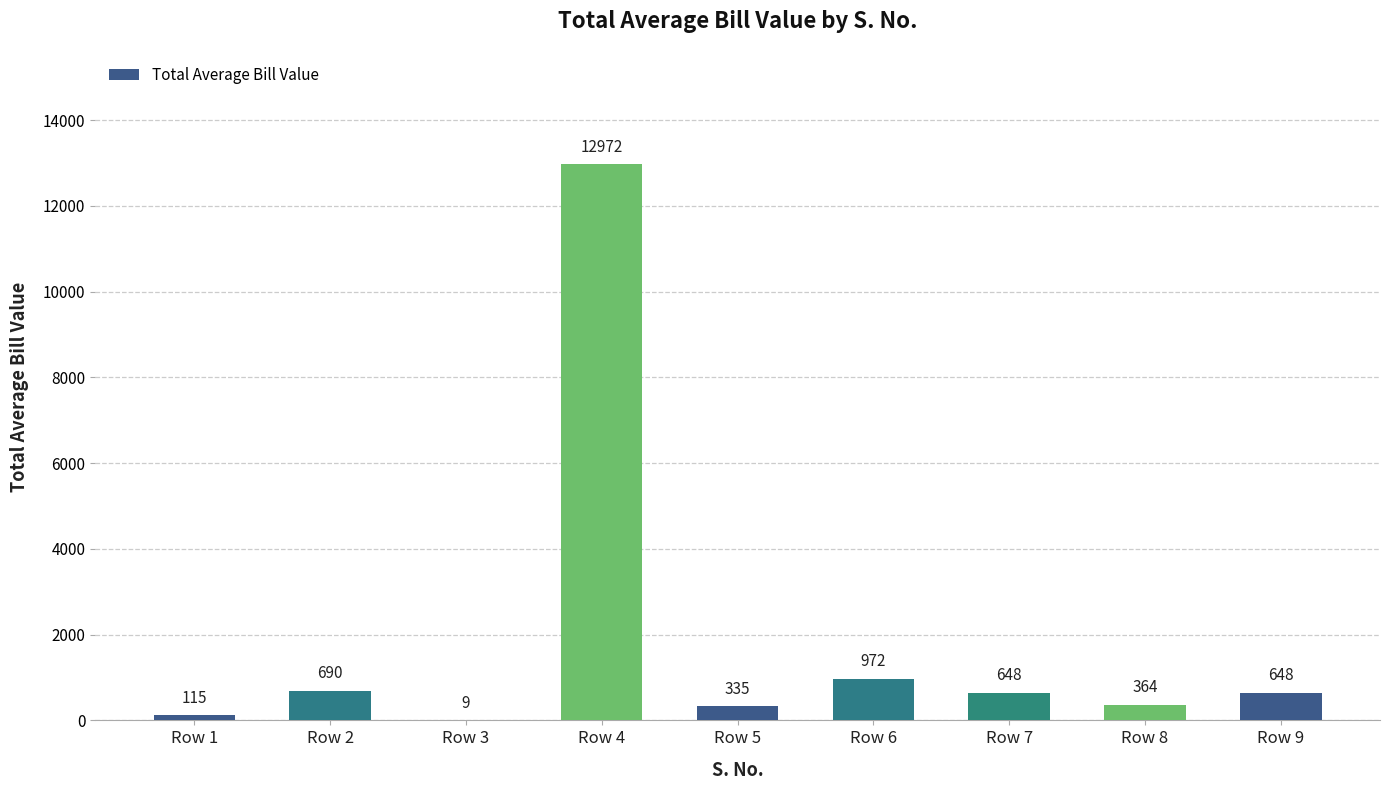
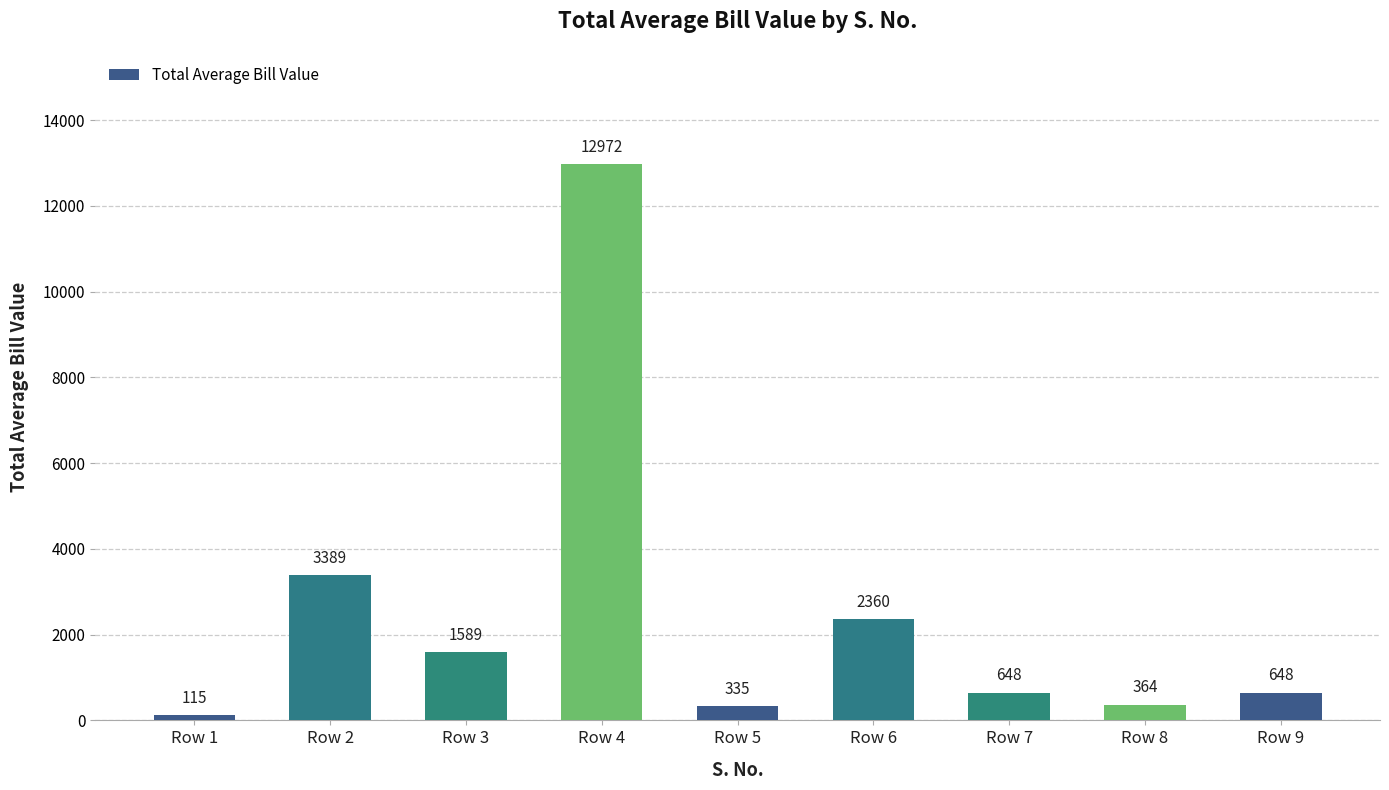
  {
    "Row 1": 115,
-   "Row 2": 690,
-   "Row 3": 9,
+   "Row 2": 3389,
+   "Row 3": 1589,
    "Row 4": 12972,
    "Row 5": 335,
-   "Row 6": 972,
+   "Row 6": 2360,
    "Row 7": 648,
    "Row 8": 364,
    "Row 9": 648
  }
